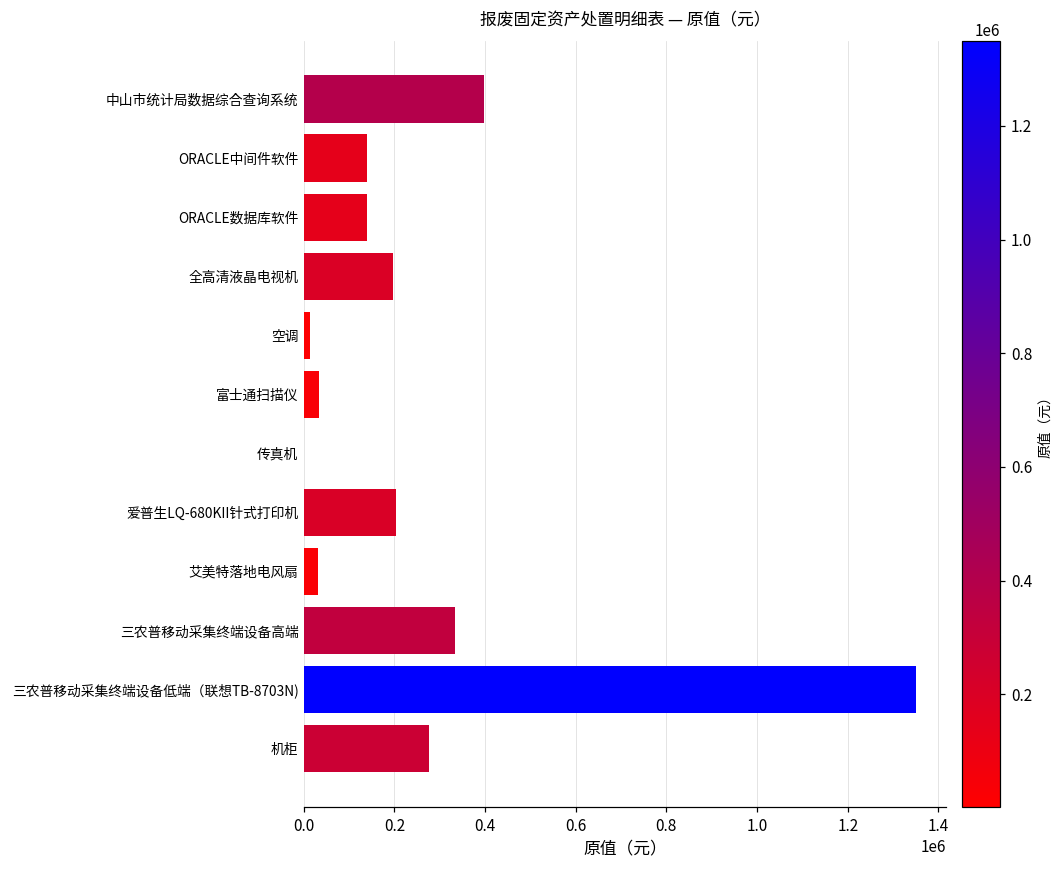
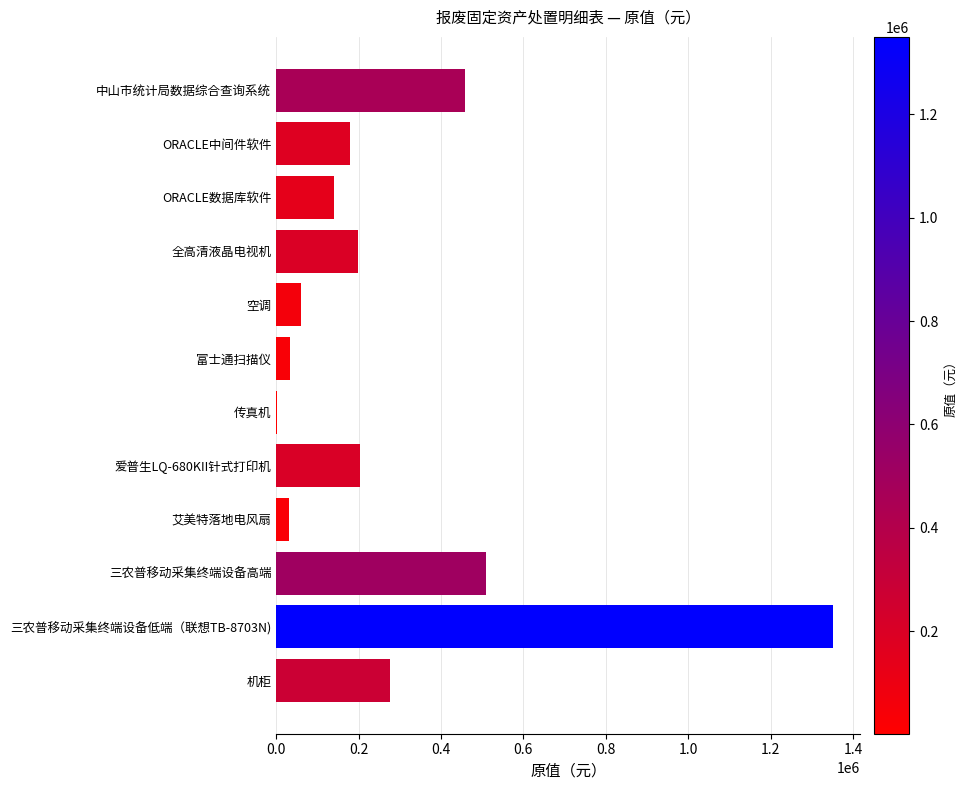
  {
-   "中山市统计局数据综合查询系统": 400000,
-   "ORACLE中间件软件": 140000,
+   "中山市统计局数据综合查询系统": 460000,
+   "ORACLE中间件软件": 180000,
    "ORACLE数据库软件": 140000,
    "全高清液晶电视机": 200000,
-   "空调": 10000,
+   "空调": 60000,
    "富士通扫描仪": 30000,
    "爱普生LQ-680KII针式打印机": 200000,
    "艾美特落地电风扇": 30000,
-   "三农普移动采集终端设备高端": 330000,
+   "三农普移动采集终端设备高端": 510000,
    "三农普移动采集终端设备低端（联想TB-8703N)": 1350000,
    "机柜": 280000
  }
